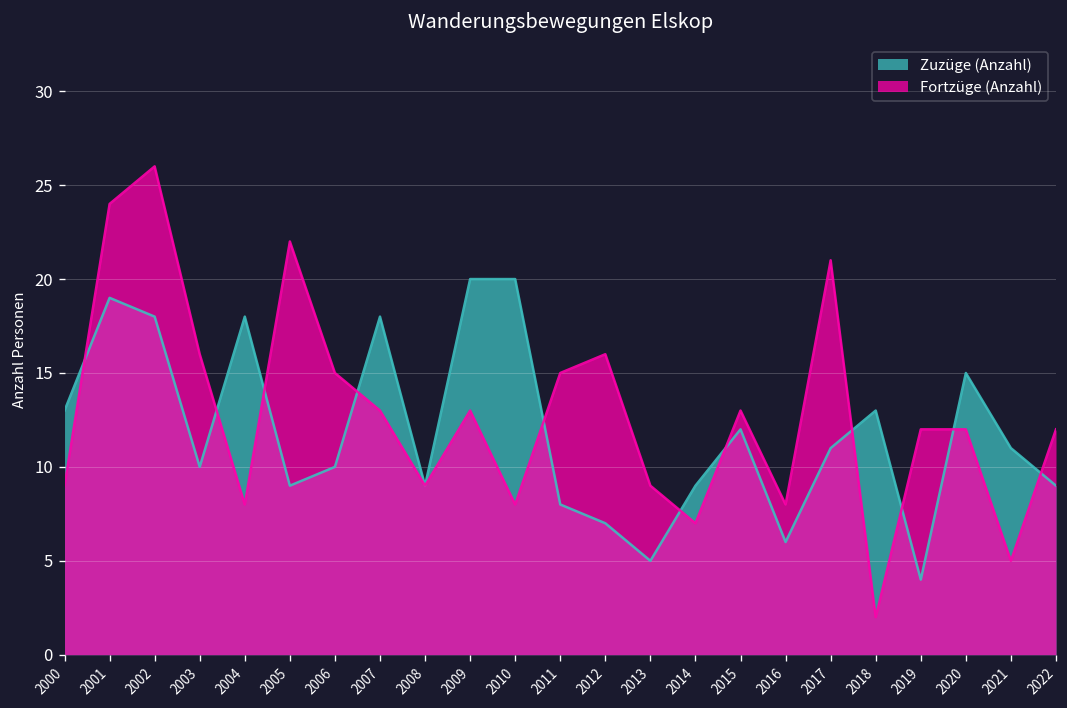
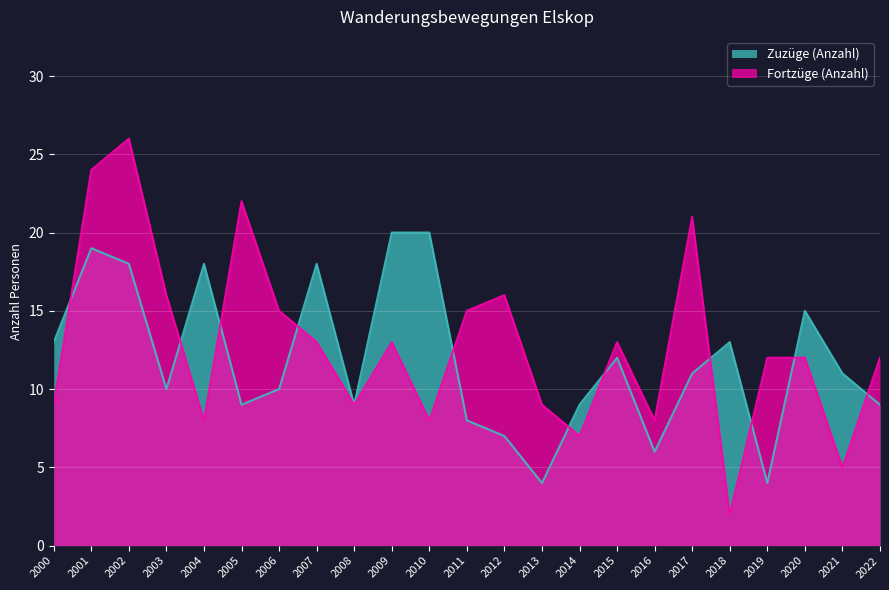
  {
    "Zuzüge (Anzahl)": {
      "2000": 13,
      "2001": 19,
      "2002": 18,
      "2003": 10,
      "2004": 18,
      "2005": 9,
      "2006": 10,
      "2007": 18,
      "2009": 20,
      "2010": 20,
      "2011": 8,
      "2012": 7,
-     "2013": 5,
+     "2013": 4,
      "2014": 9,
      "2015": 12,
      "2016": 6,
      "2017": 11,
      "2018": 13,
      "2019": 4,
      "2020": 15,
      "2021": 11,
      "2022": 9
    },
    "Fortzüge (Anzahl)": {
      "2000": 9,
      "2001": 24,
      "2002": 26,
      "2003": 16,
      "2004": 8,
      "2005": 22,
      "2006": 15,
      "2007": 13,
      "2009": 13,
      "2010": 8,
      "2011": 15,
      "2012": 16,
      "2013": 9,
      "2014": 7,
      "2015": 13,
      "2016": 8,
      "2017": 21,
      "2018": 2,
      "2019": 12,
      "2020": 12,
      "2021": 5,
      "2022": 12
    }
  }
